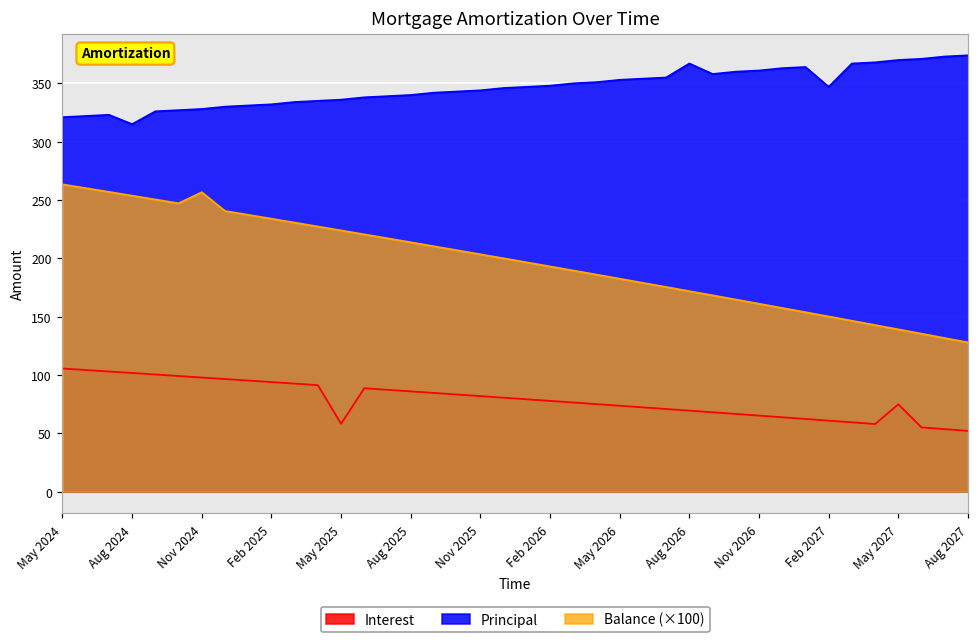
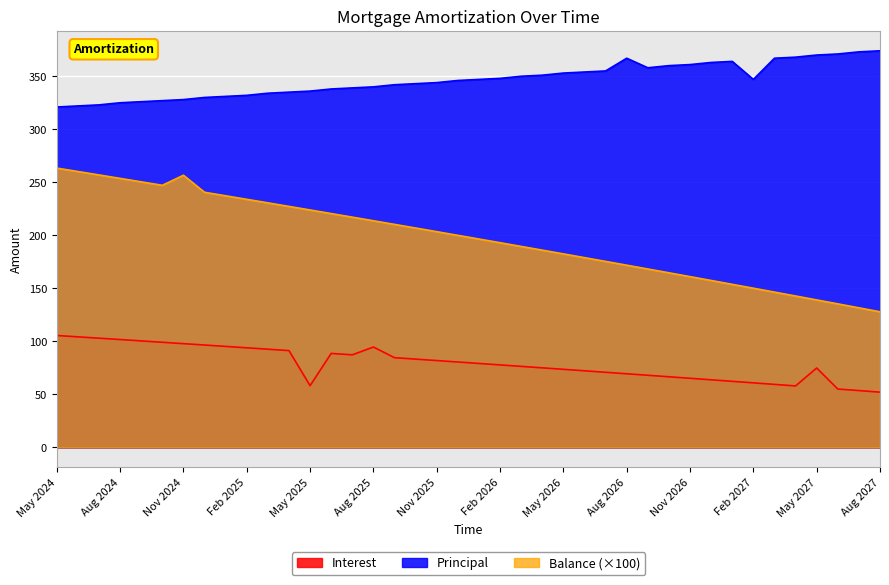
  {
    "Interest": {
      "May 2024": 106,
      "Aug 2024": 102,
      "Nov 2024": 98,
      "Feb 2025": 94,
      "May 2025": 58,
-     "Aug 2025": 86,
+     "Aug 2025": 95,
      "Nov 2025": 82,
      "Feb 2026": 78,
      "May 2026": 74,
      "Aug 2026": 69,
      "Nov 2026": 65,
      "Feb 2027": 61,
      "May 2027": 75,
      "Aug 2027": 52
    },
    "Principal": {
      "May 2024": 321,
-     "Aug 2024": 315,
+     "Aug 2024": 325,
      "Nov 2024": 328,
      "Feb 2025": 332,
      "May 2025": 336,
      "Aug 2025": 340,
      "Nov 2025": 344,
      "Feb 2026": 348,
      "May 2026": 353,
      "Aug 2026": 367,
      "Nov 2026": 361,
      "Feb 2027": 347,
      "May 2027": 370,
      "Aug 2027": 374
    },
    "Balance (×100)": {
      "May 2024": 263,
      "Aug 2024": 254,
      "Nov 2024": 257,
      "Feb 2025": 234,
      "May 2025": 224,
      "Aug 2025": 214,
      "Nov 2025": 203,
      "Feb 2026": 193,
      "May 2026": 182,
      "Aug 2026": 172,
      "Nov 2026": 161,
      "Feb 2027": 150,
      "May 2027": 139,
      "Aug 2027": 128
    }
  }
